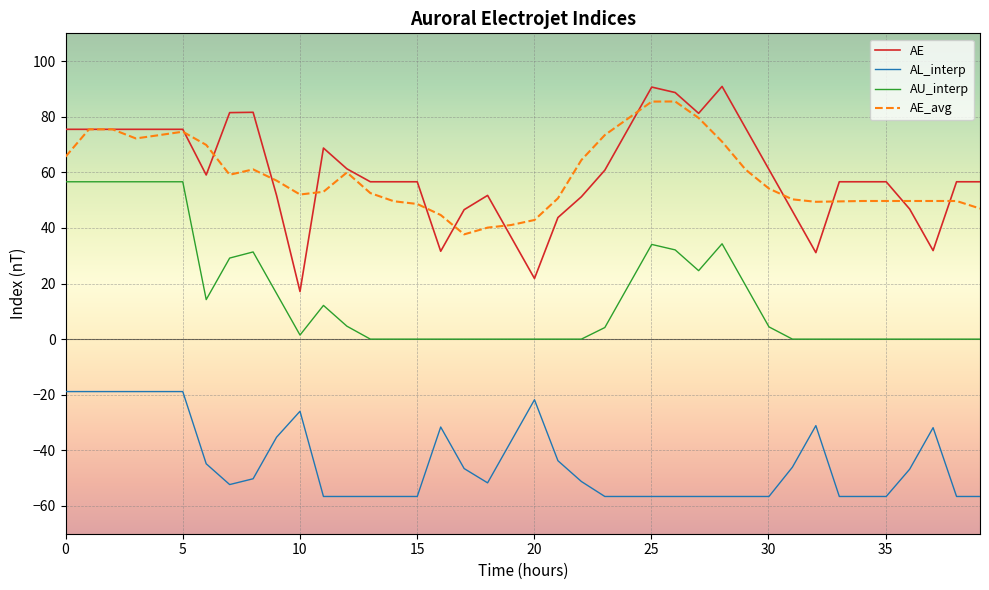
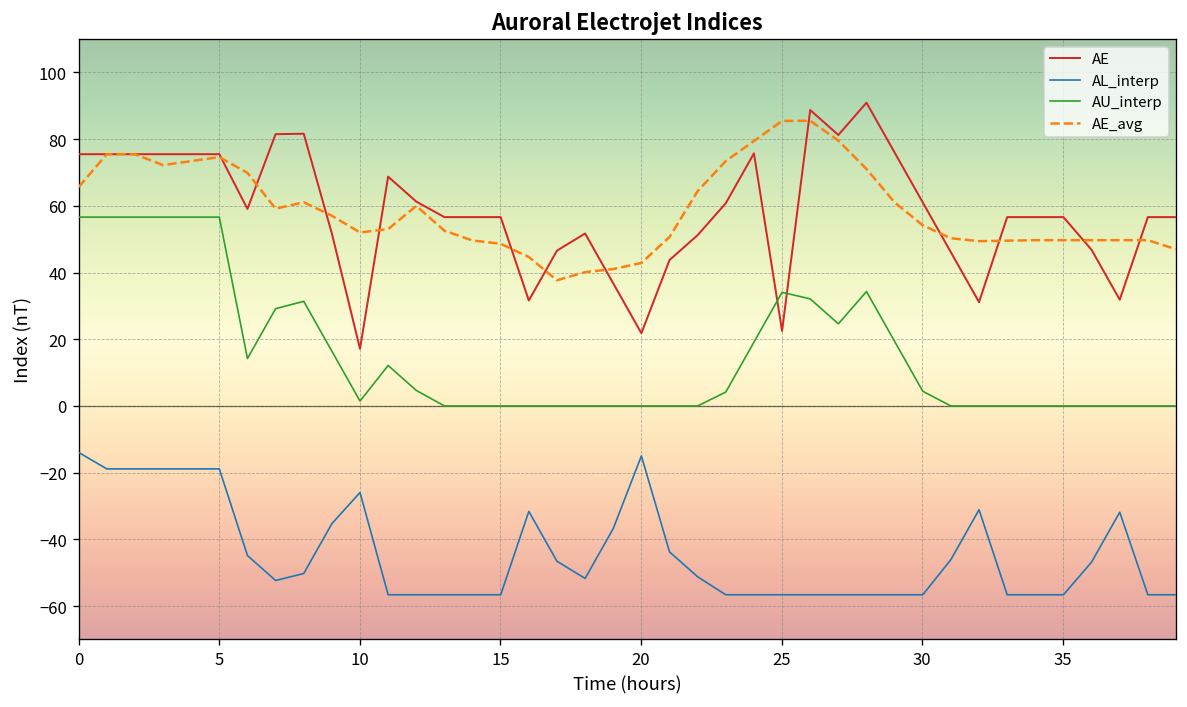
  {
    "AE": {
      "0": 75,
      "10": 17,
      "15": 57,
      "20": 22,
-     "25": 91
+     "25": 23
    },
    "AL_interp": {
-     "0": -19,
+     "0": -14,
      "5": -19,
      "10": -26,
      "15": -57,
-     "20": -22,
+     "20": -15,
      "25": -57
    },
    "AU_interp": {
      "0": 57,
      "5": 57,
      "10": 1,
      "15": 0,
      "20": 0,
      "25": 34
    },
    "AE_avg": {
      "0": 66,
      "10": 52,
      "15": 49,
      "20": 43,
      "25": 85
    }
  }
